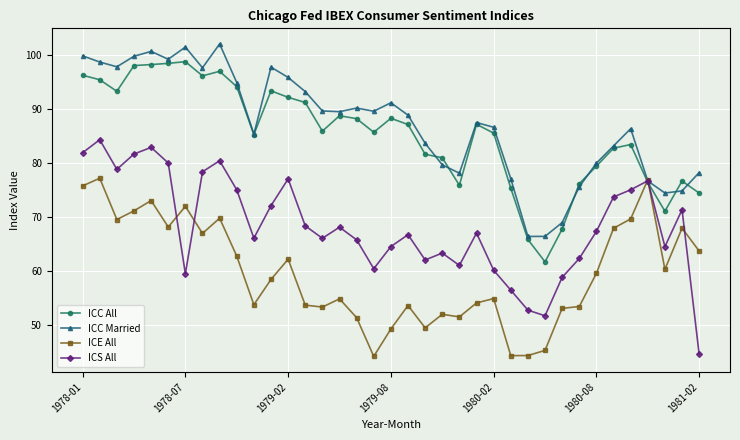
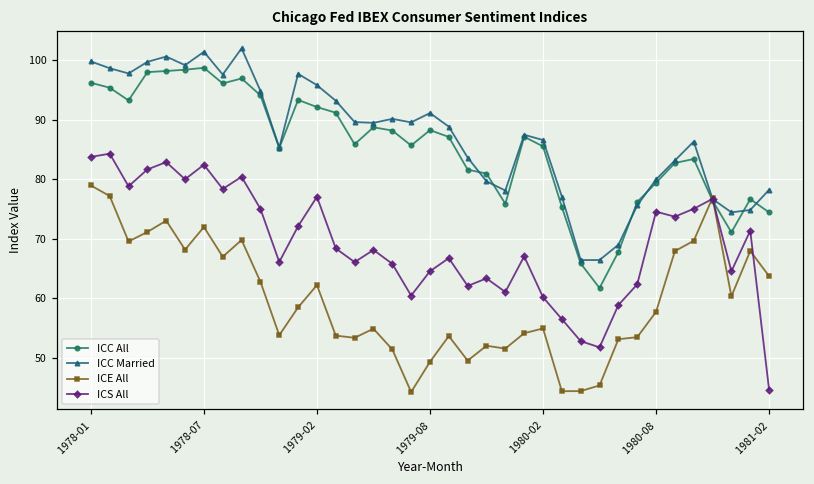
  {
    "ICE All": {
-     "1978-01": 76,
+     "1978-01": 79,
      "1978-07": 72,
      "1979-02": 62,
      "1979-08": 49,
      "1980-02": 55,
-     "1980-08": 60,
+     "1980-08": 58,
      "1981-02": 64
    },
    "ICS All": {
-     "1978-01": 82,
-     "1978-07": 60,
+     "1978-01": 84,
+     "1978-07": 82,
      "1979-02": 77,
      "1979-08": 65,
      "1980-02": 60,
-     "1980-08": 67,
+     "1980-08": 75,
      "1981-02": 45
    }
  }
